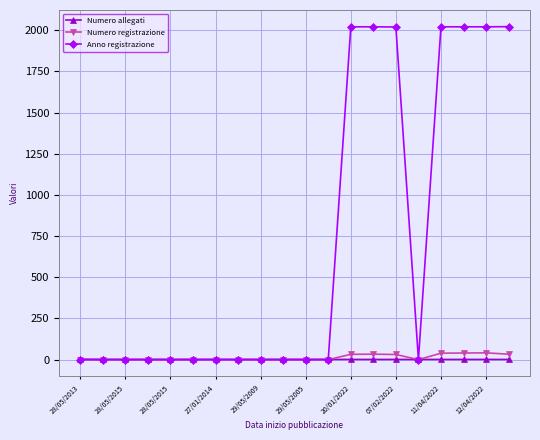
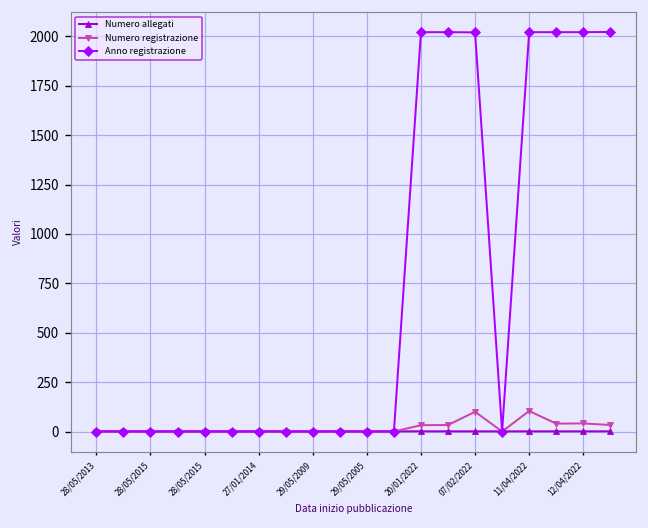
  {
    "Numero registrazione": {
-     "07/02/2022": 30,
-     "11/04/2022": 40
+     "07/02/2022": 100,
+     "11/04/2022": 100
    }
  }
